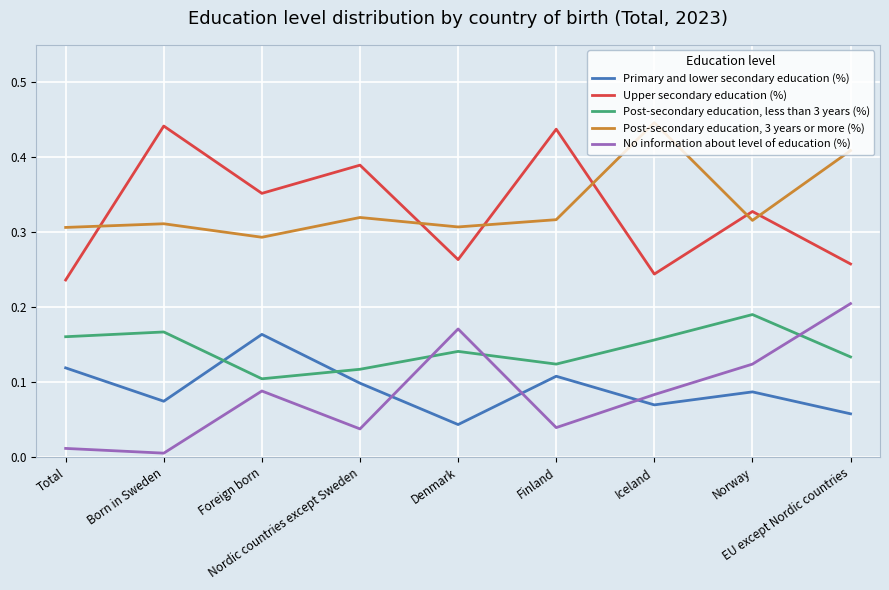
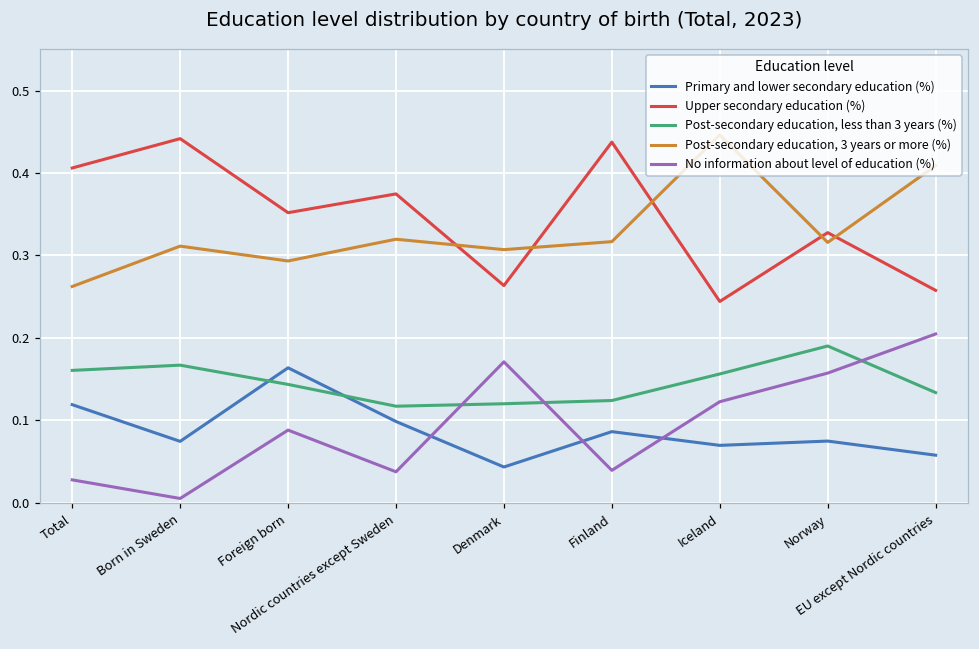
  {
    "Primary and lower secondary education (%)": {
      "Total": 0.12,
      "Born in Sweden": 0.07,
      "Foreign born": 0.16,
      "Nordic countries except Sweden": 0.10,
      "Denmark": 0.04,
-     "Finland": 0.11,
+     "Finland": 0.09,
      "Iceland": 0.07,
-     "Norway": 0.09,
+     "Norway": 0.07,
      "EU except Nordic countries": 0.06
    },
    "Upper secondary education (%)": {
-     "Total": 0.24,
+     "Total": 0.41,
      "Born in Sweden": 0.44,
      "Foreign born": 0.35,
-     "Nordic countries except Sweden": 0.39,
+     "Nordic countries except Sweden": 0.37,
      "Denmark": 0.26,
      "Finland": 0.44,
      "Iceland": 0.24,
      "Norway": 0.33,
      "EU except Nordic countries": 0.26
    },
    "Post-secondary education, less than 3 years (%)": {
      "Total": 0.16,
      "Born in Sweden": 0.17,
-     "Foreign born": 0.10,
+     "Foreign born": 0.14,
      "Nordic countries except Sweden": 0.12,
-     "Denmark": 0.14,
+     "Denmark": 0.12,
      "Finland": 0.12,
      "Iceland": 0.16,
      "Norway": 0.19,
      "EU except Nordic countries": 0.13
    },
    "Post-secondary education, 3 years or more (%)": {
-     "Total": 0.31,
+     "Total": 0.26,
      "Born in Sweden": 0.31,
      "Foreign born": 0.29,
      "Nordic countries except Sweden": 0.32,
      "Denmark": 0.31,
      "Finland": 0.32,
      "Norway": 0.32
    },
    "No information about level of education (%)": {
-     "Total": 0.01,
+     "Total": 0.03,
      "Born in Sweden": 0.01,
      "Foreign born": 0.09,
      "Nordic countries except Sweden": 0.04,
      "Denmark": 0.17,
      "Finland": 0.04,
-     "Iceland": 0.08,
-     "Norway": 0.12,
+     "Iceland": 0.12,
+     "Norway": 0.16,
      "EU except Nordic countries": 0.20
    }
  }
